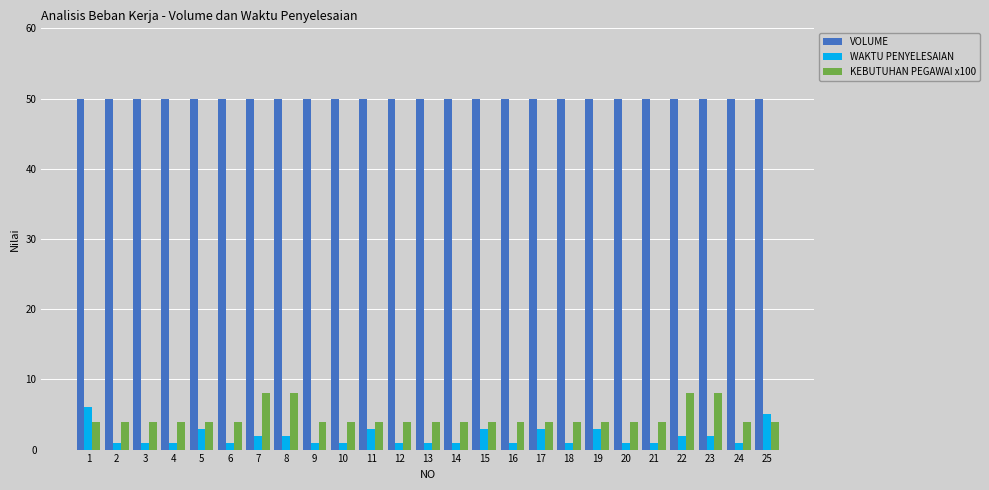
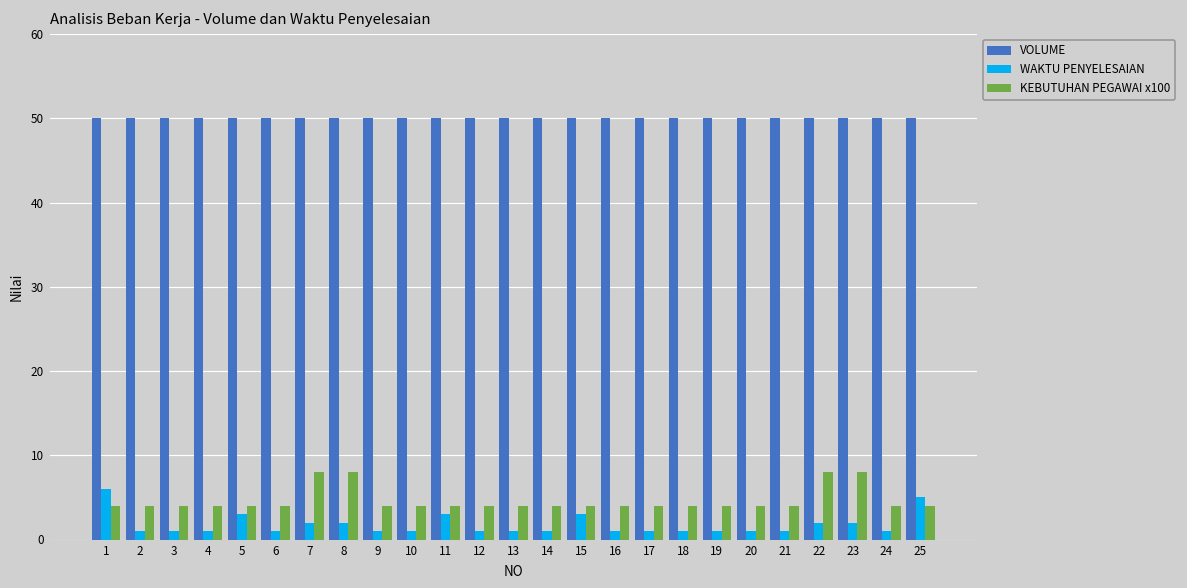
  {
    "VOLUME": {
      "1": 50,
      "2": 50,
      "3": 50,
      "4": 50,
      "5": 50,
      "6": 50,
      "7": 50,
      "8": 50,
      "9": 50,
      "10": 50,
      "11": 50,
      "12": 50,
      "13": 50,
      "14": 50,
      "15": 50,
      "16": 50,
      "17": 50,
      "18": 50,
      "19": 50,
      "20": 50,
      "21": 50,
      "22": 50,
      "23": 50,
      "24": 50,
      "25": 50
    },
    "WAKTU PENYELESAIAN": {
      "1": 6,
      "2": 1,
      "3": 1,
      "4": 1,
      "5": 3,
      "6": 1,
      "7": 2,
      "8": 2,
      "9": 1,
      "10": 1,
      "11": 3,
      "12": 1,
      "13": 1,
      "14": 1,
      "15": 3,
      "16": 1,
-     "17": 3,
+     "17": 1,
      "18": 1,
-     "19": 3,
+     "19": 1,
      "20": 1,
      "21": 1,
      "22": 2,
      "23": 2,
      "24": 1,
      "25": 5
    },
    "KEBUTUHAN PEGAWAI x100": {
      "1": 4,
      "2": 4,
      "3": 4,
      "4": 4,
      "5": 4,
      "6": 4,
      "7": 8,
      "8": 8,
      "9": 4,
      "10": 4,
      "11": 4,
      "12": 4,
      "13": 4,
      "14": 4,
      "15": 4,
      "16": 4,
      "17": 4,
      "18": 4,
      "19": 4,
      "20": 4,
      "21": 4,
      "22": 8,
      "23": 8,
      "24": 4,
      "25": 4
    }
  }
